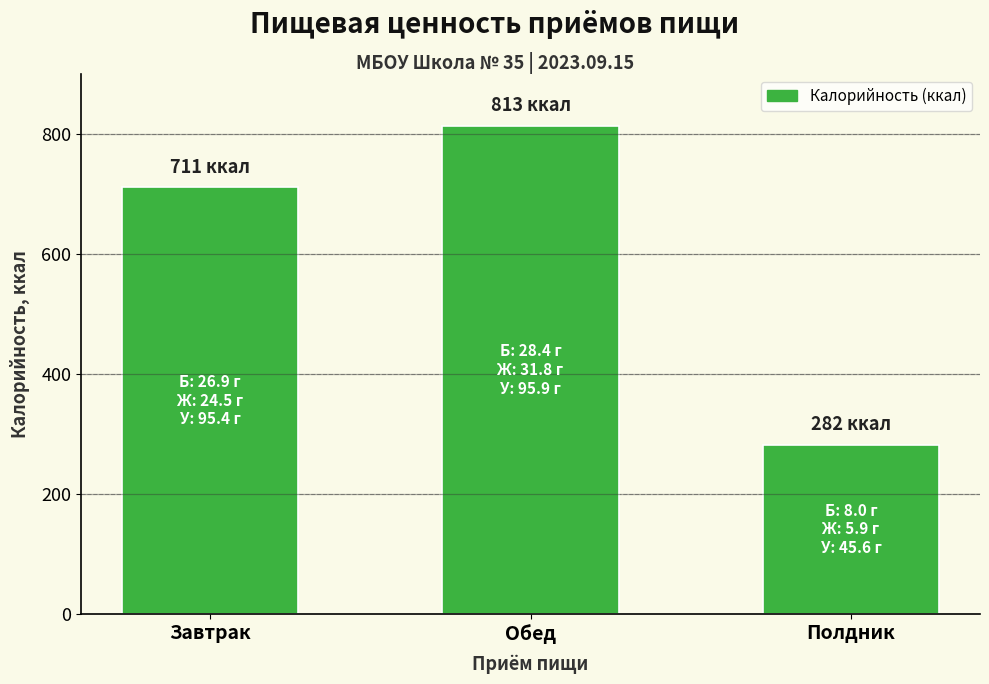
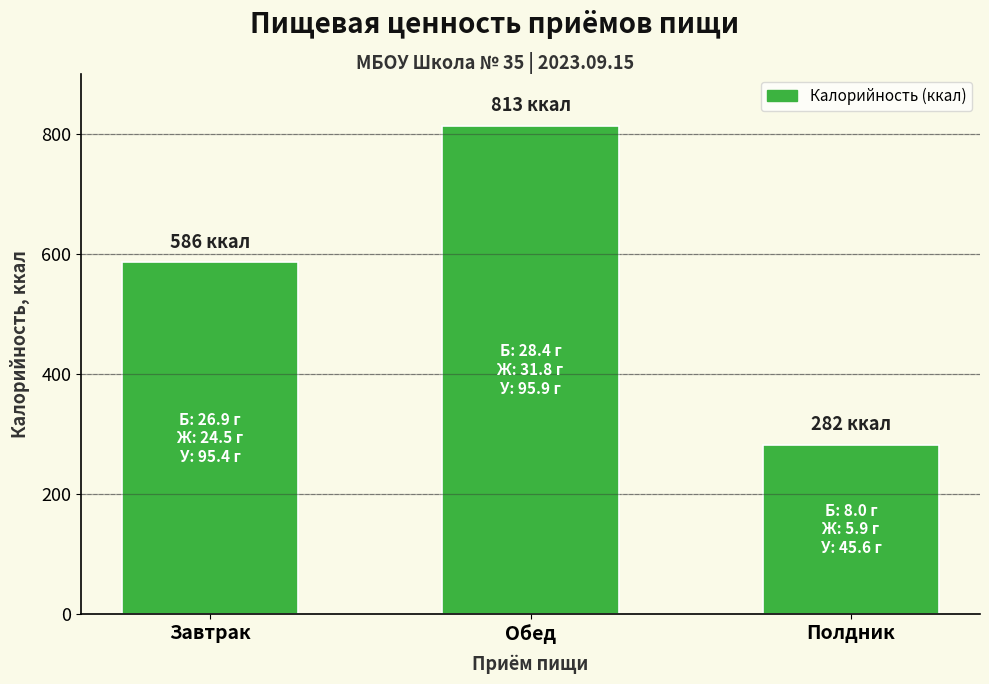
  {
-   "Завтрак": 711,
+   "Завтрак": 586,
    "Обед": 813,
    "Полдник": 282
  }
